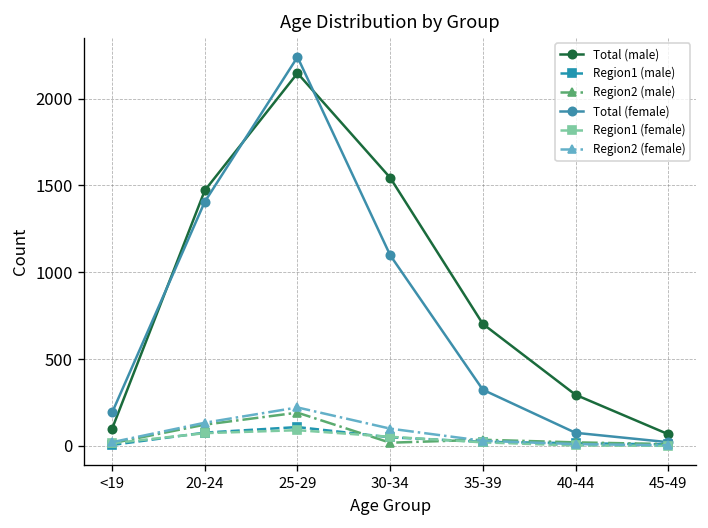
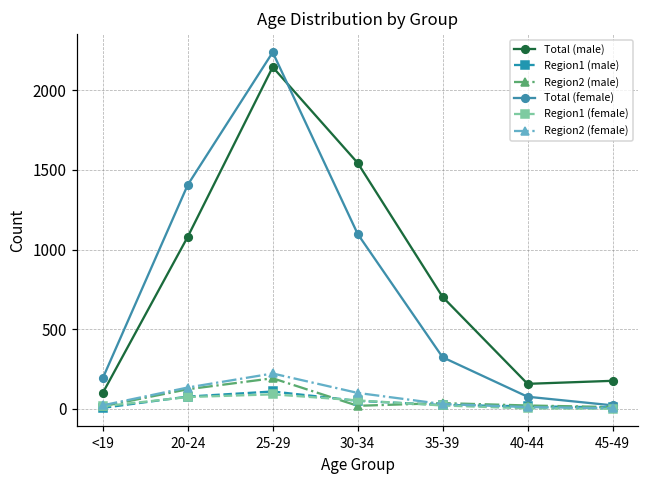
  {
    "Total (male)": {
      "<19": 100,
-     "20-24": 1470,
+     "20-24": 1080,
      "25-29": 2150,
      "30-34": 1540,
      "35-39": 700,
-     "40-44": 290,
-     "45-49": 70
+     "40-44": 160,
+     "45-49": 180
    },
    "Region2 (male)": {
      "25-29": 190,
      "30-34": 20
    }
  }
